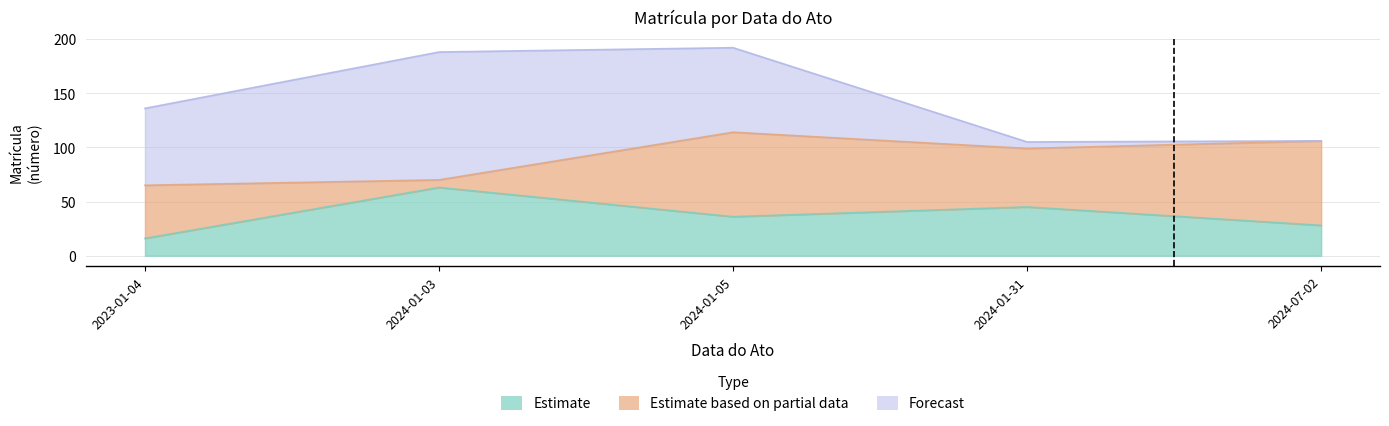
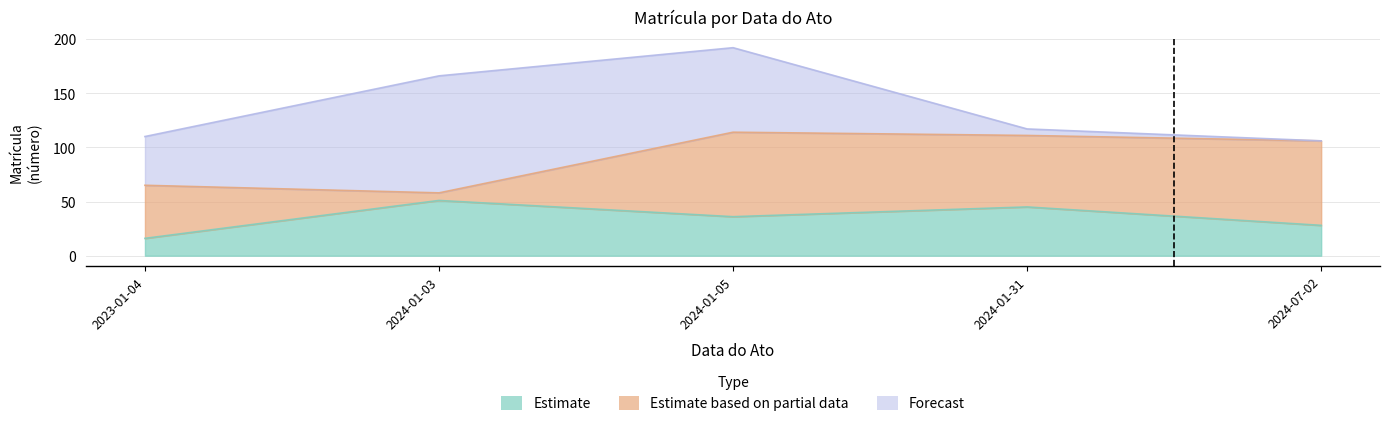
  {
    "Estimate": {
      "2023-01-04": 16,
-     "2024-01-03": 63,
+     "2024-01-03": 51,
      "2024-01-05": 36,
      "2024-01-31": 45,
      "2024-07-02": 28
    },
    "Estimate based on partial data": {
      "2023-01-04": 49,
      "2024-01-03": 7,
      "2024-01-05": 78,
-     "2024-01-31": 54
+     "2024-01-31": 66
    },
    "Forecast": {
-     "2023-01-04": 71,
-     "2024-01-03": 118,
+     "2023-01-04": 45,
+     "2024-01-03": 108,
      "2024-01-05": 78,
      "2024-01-31": 6
    }
  }
